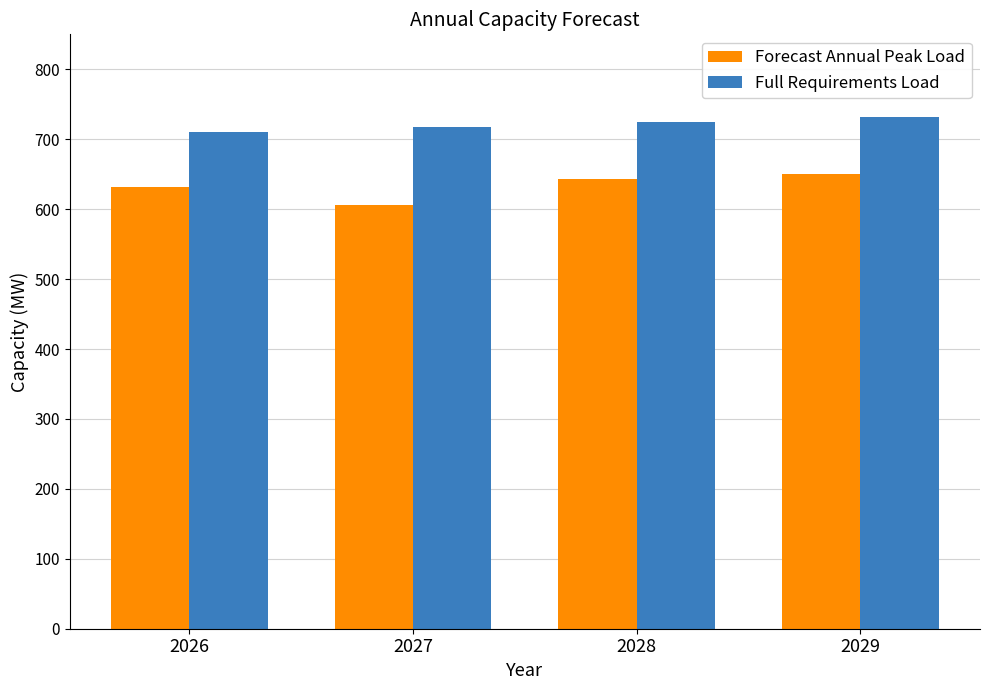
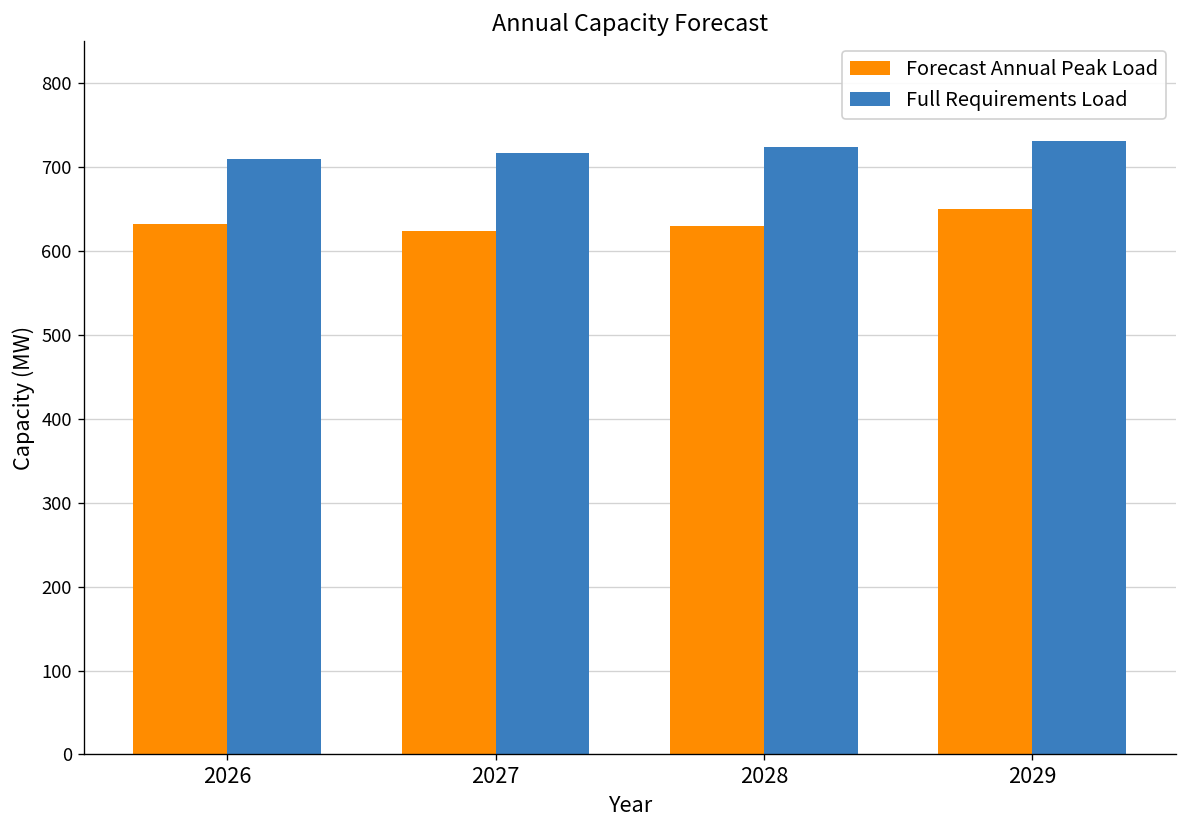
  {
    "Forecast Annual Peak Load": {
      "2026": 630,
-     "2027": 610,
-     "2028": 640,
+     "2027": 620,
+     "2028": 630,
      "2029": 650
    },
    "Full Requirements Load": {
      "2026": 710,
      "2027": 720,
      "2028": 720,
      "2029": 730
    }
  }
